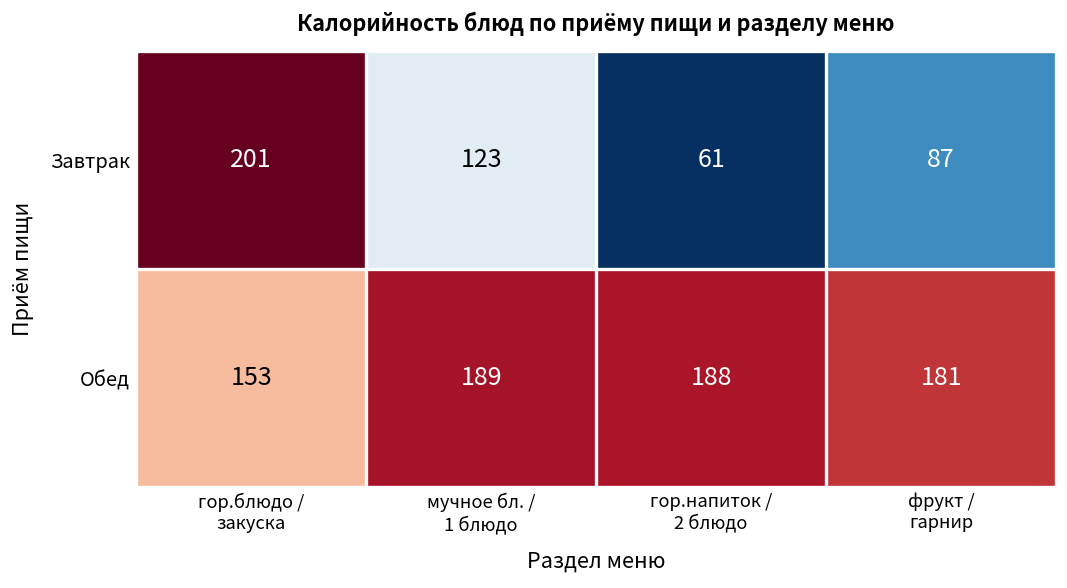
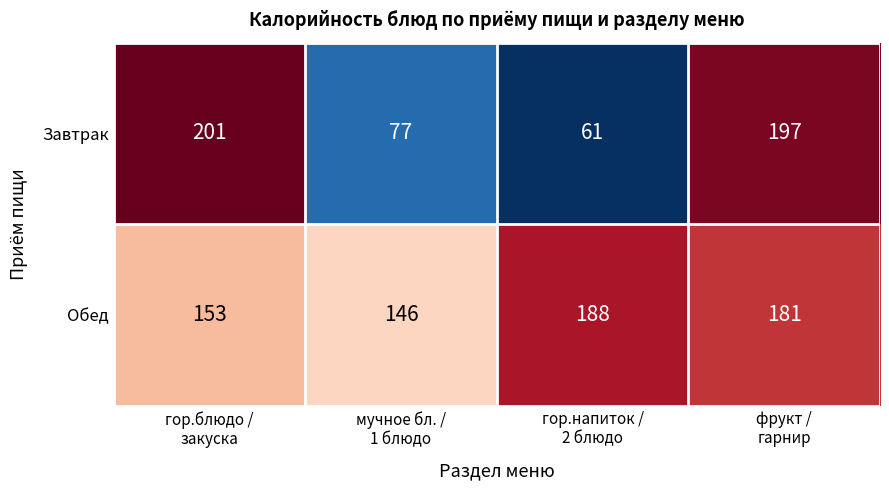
  {
    "Завтрак": {
      "гор.блюдо / закуска": 201,
-     "мучное бл. / 1 блюдо": 123,
+     "мучное бл. / 1 блюдо": 77,
      "гор.напиток / 2 блюдо": 61,
-     "фрукт / гарнир": 87
+     "фрукт / гарнир": 197
    },
    "Обед": {
      "гор.блюдо / закуска": 153,
-     "мучное бл. / 1 блюдо": 189,
+     "мучное бл. / 1 блюдо": 146,
      "гор.напиток / 2 блюдо": 188,
      "фрукт / гарнир": 181
    }
  }
